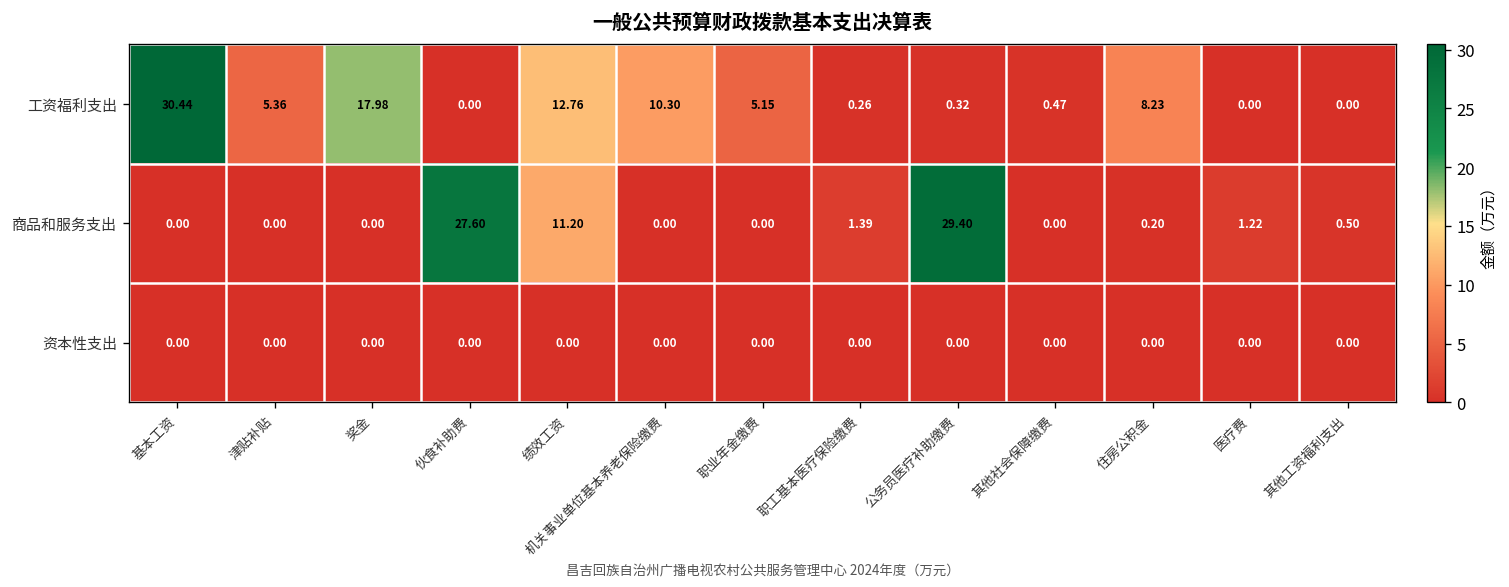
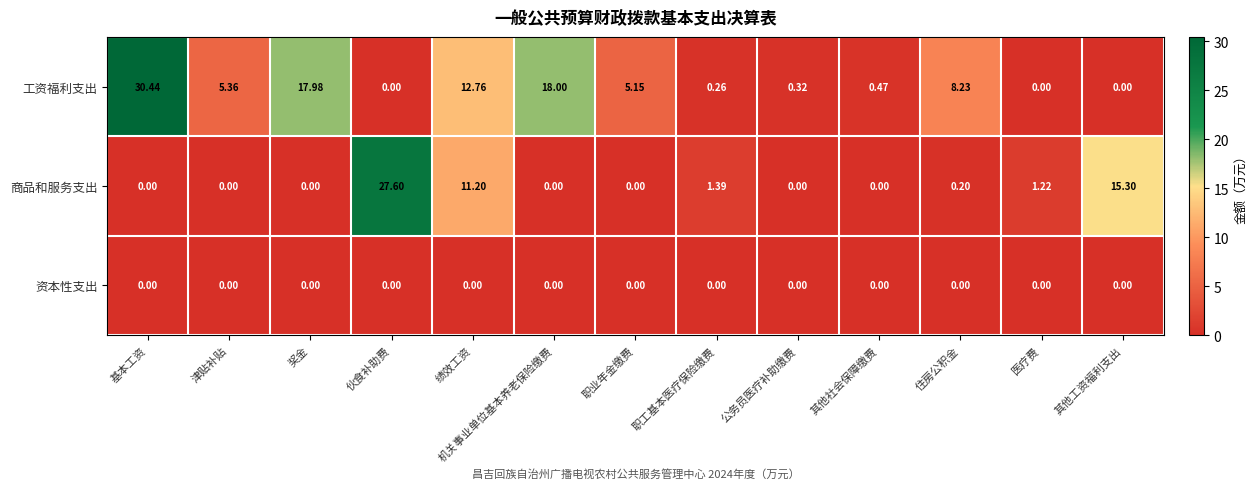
  {
    "工资福利支出": {
      "基本工资": 30.44,
      "津贴补贴": 5.36,
      "奖金": 17.98,
      "伙食补助费": 0.00,
      "绩效工资": 12.76,
-     "机关事业单位基本养老保险缴费": 10.30,
+     "机关事业单位基本养老保险缴费": 18.00,
      "职业年金缴费": 5.15,
      "职工基本医疗保险缴费": 0.26,
      "公务员医疗补助缴费": 0.32,
      "其他社会保障缴费": 0.47,
      "住房公积金": 8.23,
      "医疗费": 0.00,
      "其他工资福利支出": 0.00
    },
    "商品和服务支出": {
      "基本工资": 0.00,
      "津贴补贴": 0.00,
      "奖金": 0.00,
      "伙食补助费": 27.60,
      "绩效工资": 11.20,
      "机关事业单位基本养老保险缴费": 0.00,
      "职业年金缴费": 0.00,
      "职工基本医疗保险缴费": 1.39,
-     "公务员医疗补助缴费": 29.40,
+     "公务员医疗补助缴费": 0.00,
      "其他社会保障缴费": 0.00,
      "住房公积金": 0.20,
      "医疗费": 1.22,
-     "其他工资福利支出": 0.50
+     "其他工资福利支出": 15.30
    },
    "资本性支出": {
      "基本工资": 0.00,
      "津贴补贴": 0.00,
      "奖金": 0.00,
      "伙食补助费": 0.00,
      "绩效工资": 0.00,
      "机关事业单位基本养老保险缴费": 0.00,
      "职业年金缴费": 0.00,
      "职工基本医疗保险缴费": 0.00,
      "公务员医疗补助缴费": 0.00,
      "其他社会保障缴费": 0.00,
      "住房公积金": 0.00,
      "医疗费": 0.00,
      "其他工资福利支出": 0.00
    }
  }
